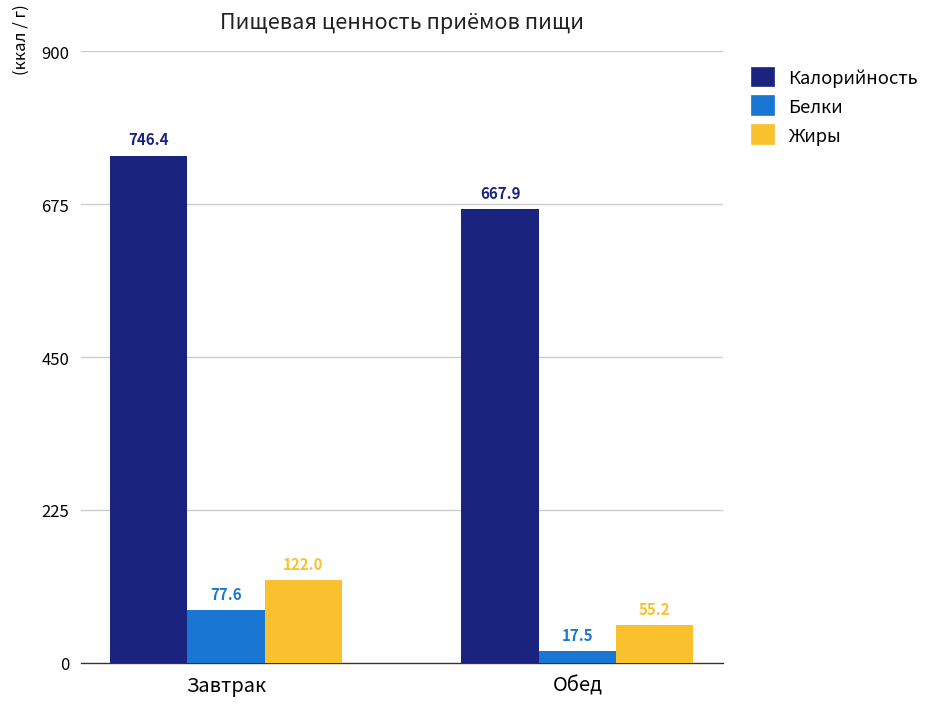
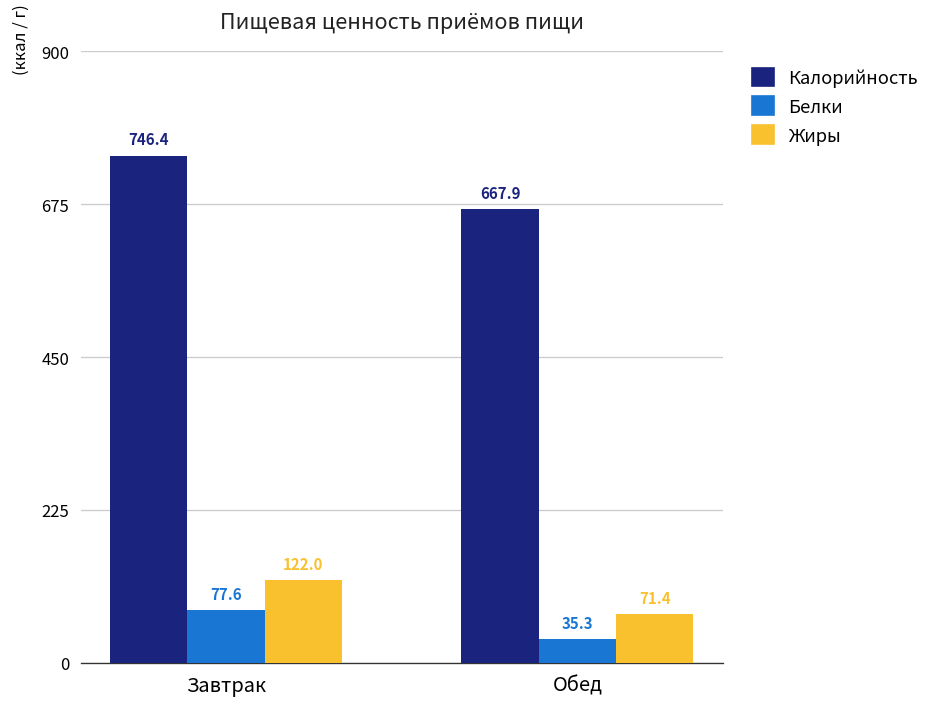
  {
    "Калорийность": {
      "Завтрак": 746.4,
      "Обед": 667.9
    },
    "Белки": {
      "Завтрак": 77.6,
-     "Обед": 17.5
+     "Обед": 35.3
    },
    "Жиры": {
      "Завтрак": 122.0,
-     "Обед": 55.2
+     "Обед": 71.4
    }
  }
